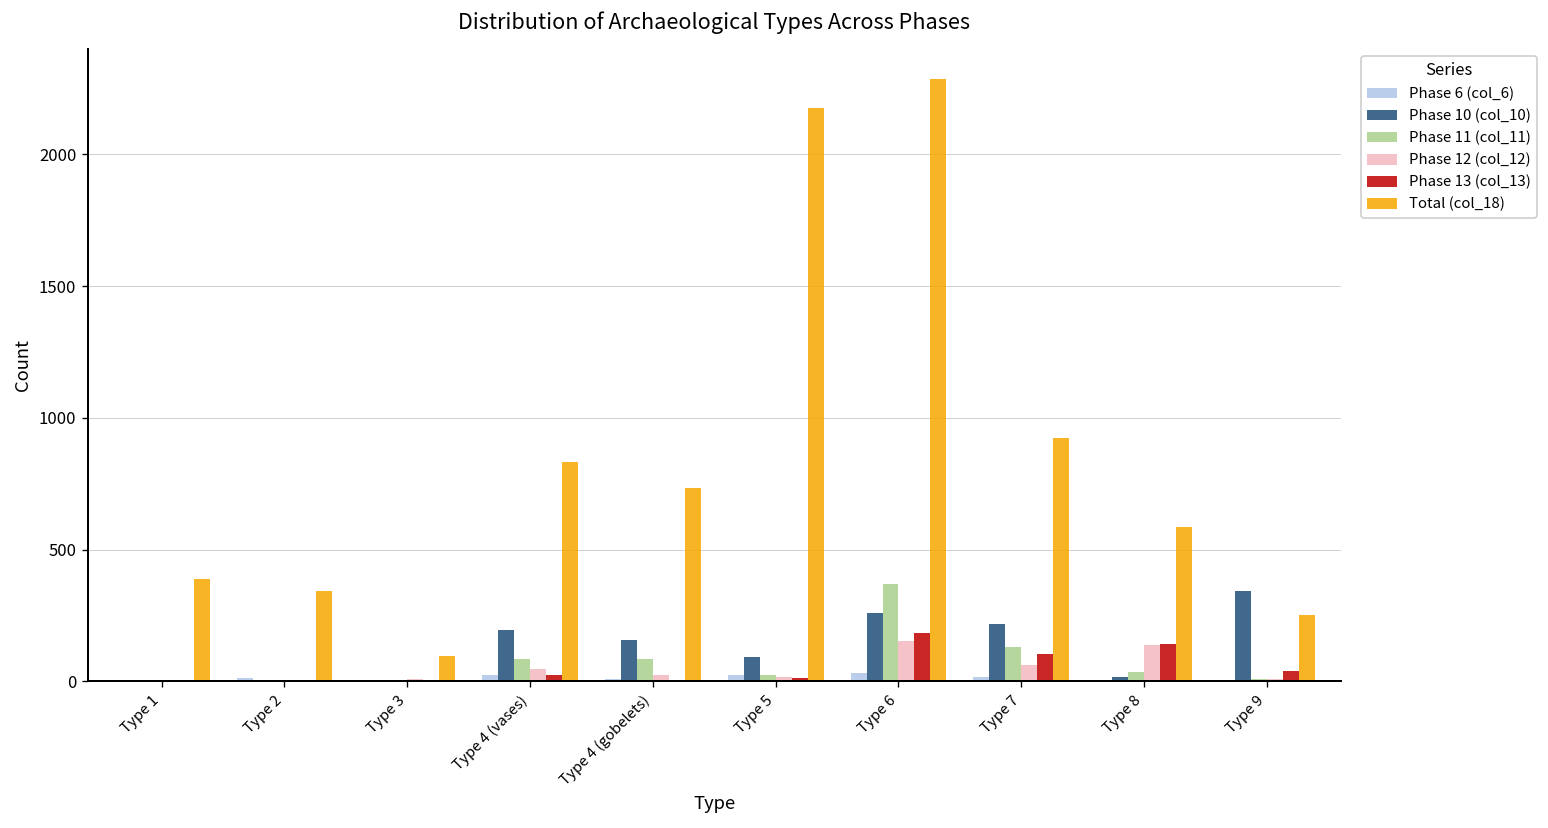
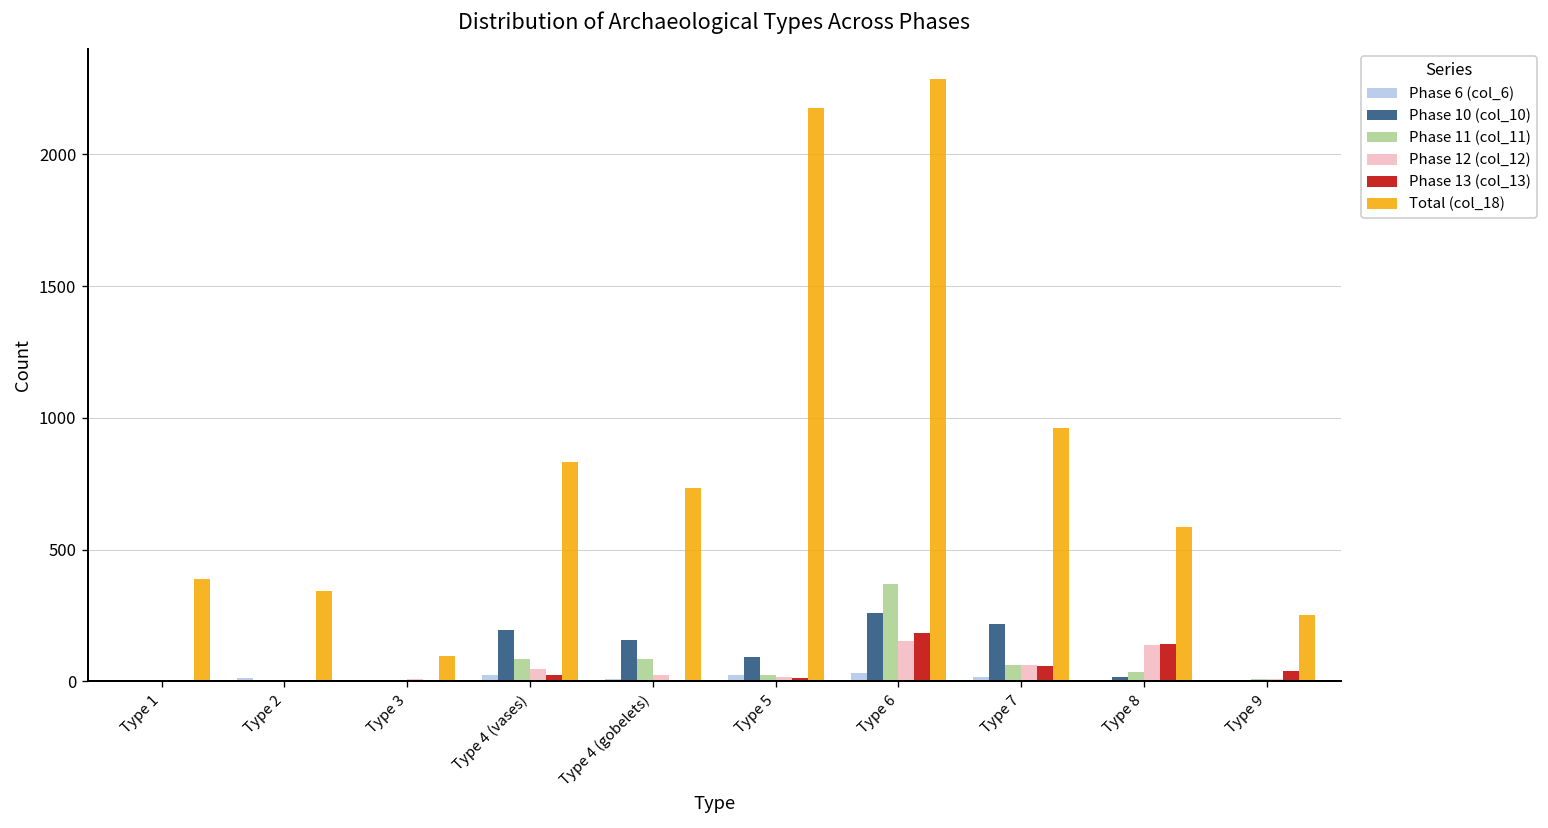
  {
    "Phase 6 (col_6)": {
      "Type 2": 10,
      "Type 4 (vases)": 30,
      "Type 5": 20,
      "Type 6": 30,
      "Type 7": 20,
      "Type 8": 0
    },
    "Phase 10 (col_10)": {
      "Type 1": 0,
      "Type 3": 0,
      "Type 4 (vases)": 200,
      "Type 4 (gobelets)": 160,
      "Type 5": 90,
      "Type 6": 260,
      "Type 7": 220,
      "Type 8": 20,
-     "Type 9": 340
+     "Type 9": 0
    },
    "Phase 11 (col_11)": {
      "Type 1": 0,
      "Type 2": 0,
      "Type 4 (vases)": 90,
      "Type 4 (gobelets)": 90,
      "Type 5": 20,
      "Type 6": 370,
-     "Type 7": 130,
+     "Type 7": 60,
      "Type 8": 40
    },
    "Phase 12 (col_12)": {
      "Type 1": 0,
      "Type 2": 0,
      "Type 4 (vases)": 50,
      "Type 4 (gobelets)": 20,
      "Type 5": 20,
      "Type 6": 150,
      "Type 7": 60,
      "Type 8": 140
    },
    "Phase 13 (col_13)": {
      "Type 1": 0,
      "Type 2": 0,
      "Type 4 (vases)": 20,
      "Type 5": 10,
      "Type 6": 180,
-     "Type 7": 100,
+     "Type 7": 60,
      "Type 8": 140,
      "Type 9": 40
    },
    "Total (col_18)": {
      "Type 1": 390,
      "Type 2": 340,
      "Type 3": 100,
      "Type 4 (vases)": 830,
      "Type 4 (gobelets)": 730,
      "Type 5": 2180,
      "Type 6": 2290,
-     "Type 7": 920,
+     "Type 7": 960,
      "Type 8": 590,
      "Type 9": 250
    }
  }
